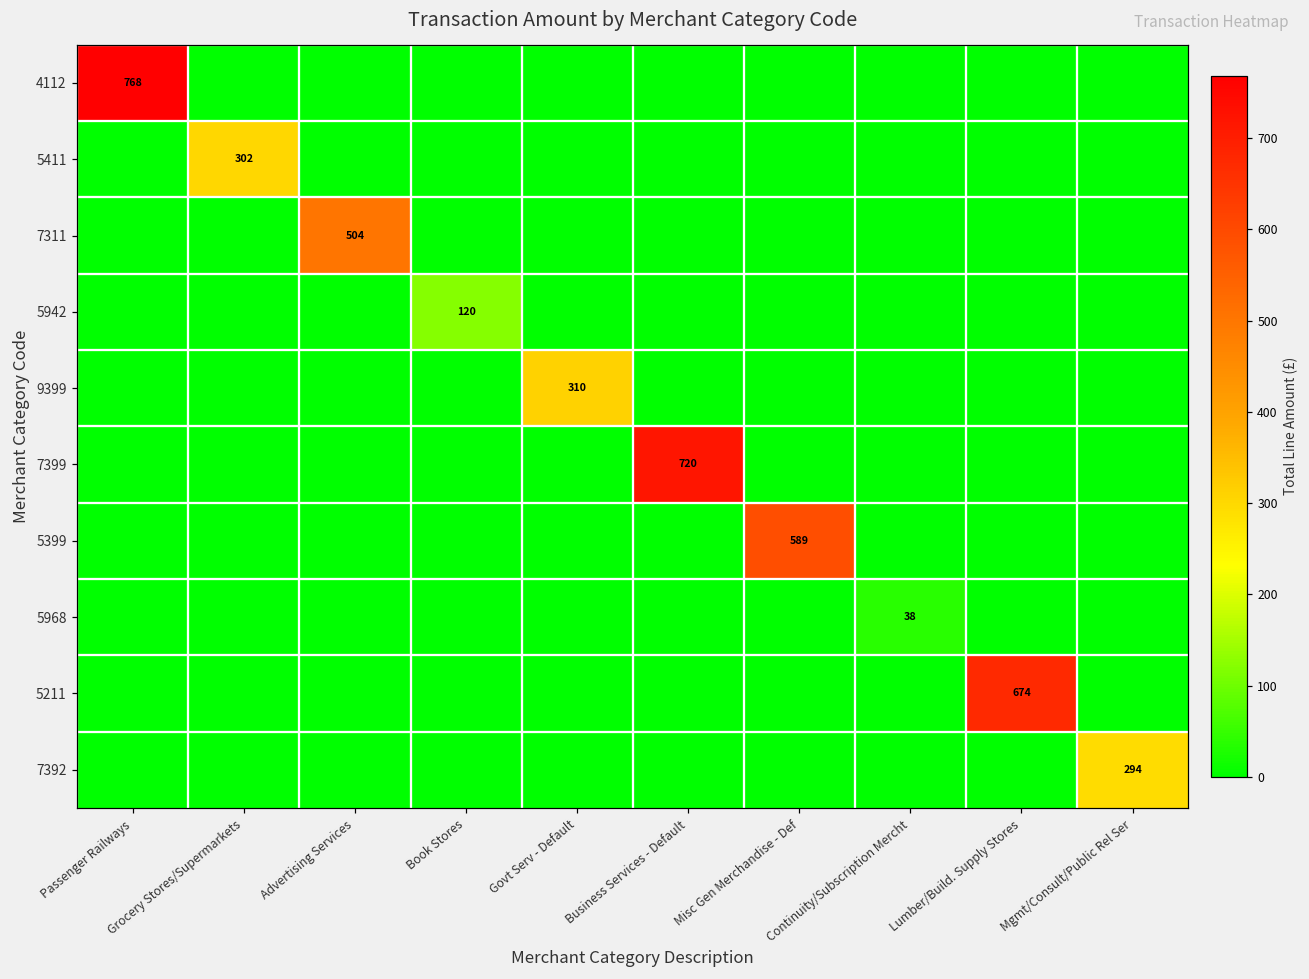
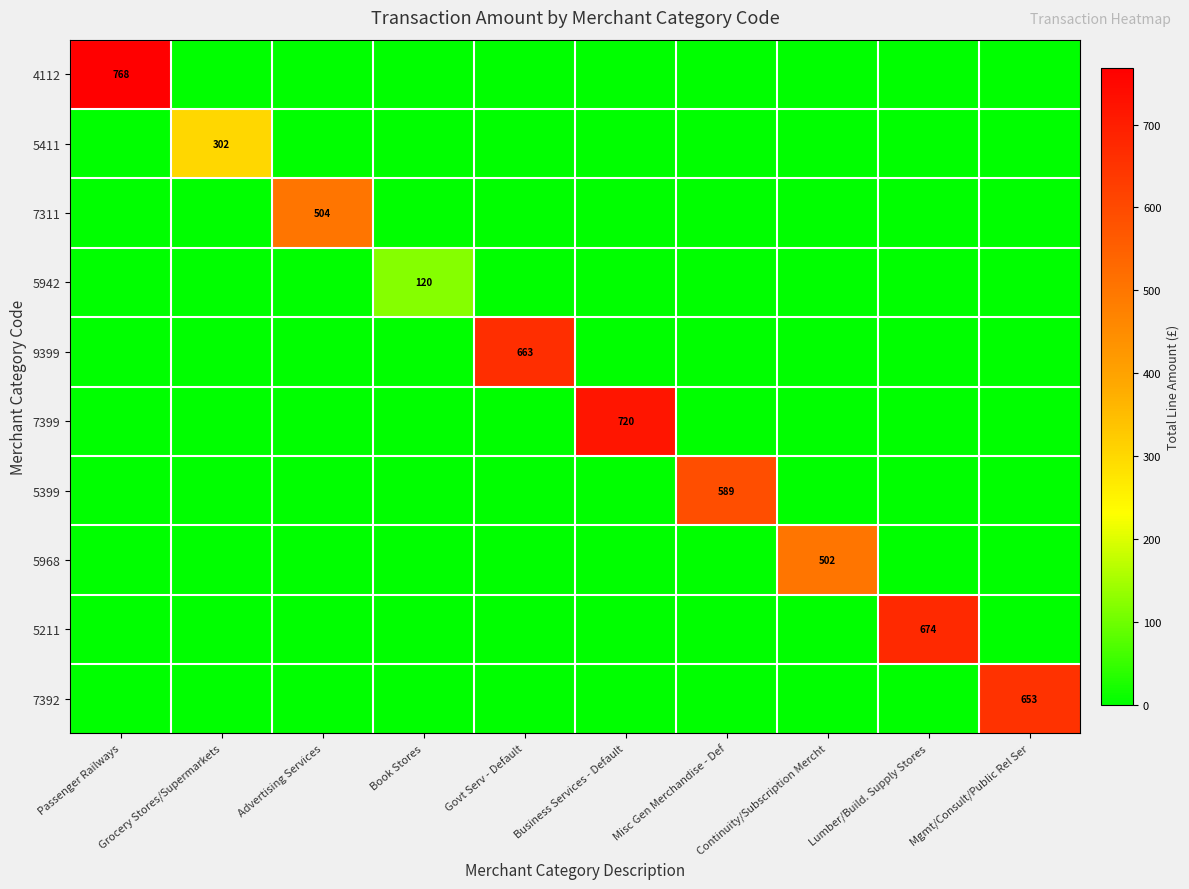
  {
    "4112": {
      "Passenger Railways": 768
    },
    "5411": {
      "Grocery Stores/Supermarkets": 302
    },
    "7311": {
      "Advertising Services": 504
    },
    "5942": {
      "Book Stores": 120
    },
    "9399": {
-     "Govt Serv - Default": 310
+     "Govt Serv - Default": 663
    },
    "7399": {
      "Business Services - Default": 720
    },
    "5399": {
      "Misc Gen Merchandise - Def": 589
    },
    "5968": {
-     "Continuity/Subscription Mercht": 38
+     "Continuity/Subscription Mercht": 502
    },
    "5211": {
      "Lumber/Build. Supply Stores": 674
    },
    "7392": {
-     "Mgmt/Consult/Public Rel Ser": 294
+     "Mgmt/Consult/Public Rel Ser": 653
    }
  }
